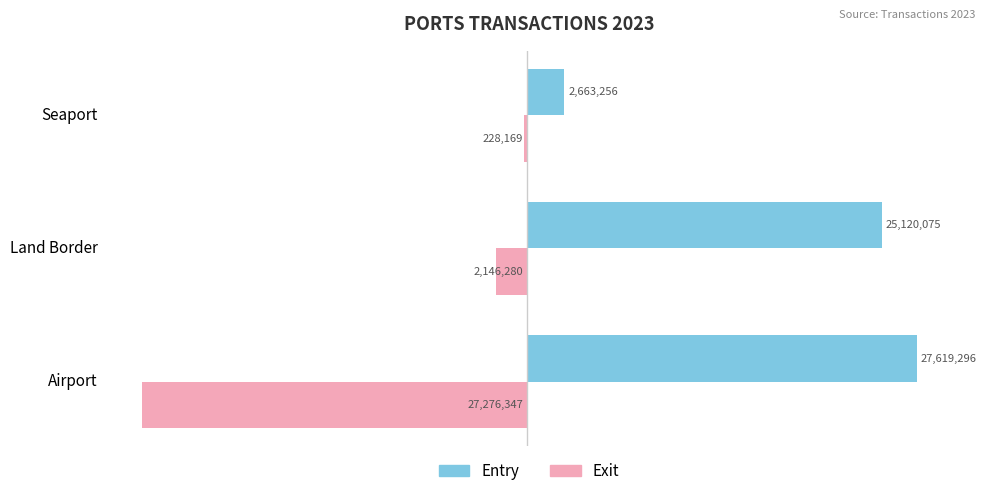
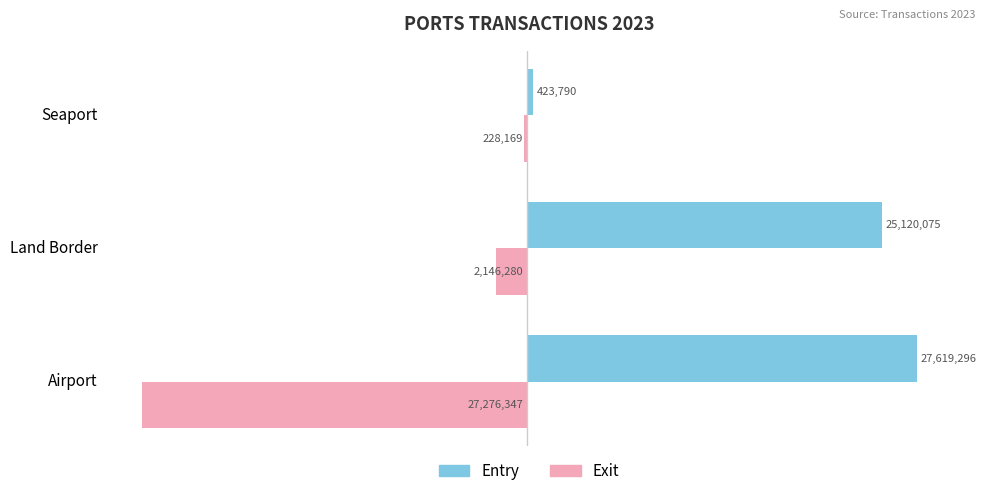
  {
    "Entry": {
-     "Seaport": "2,663,256",
+     "Seaport": "423,790",
      "Land Border": "25,120,075",
      "Airport": "27,619,296"
    }
  }
